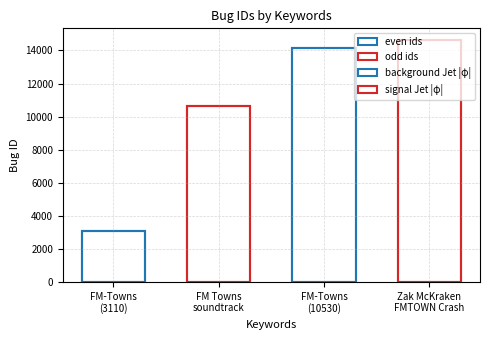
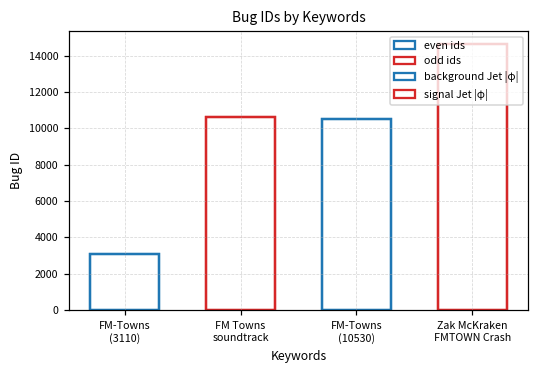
  {
    "FM-Towns (3110)": 3100,
    "FM Towns soundtrack": 10600,
-   "FM-Towns (10530)": 14200
+   "FM-Towns (10530)": 10500
  }
